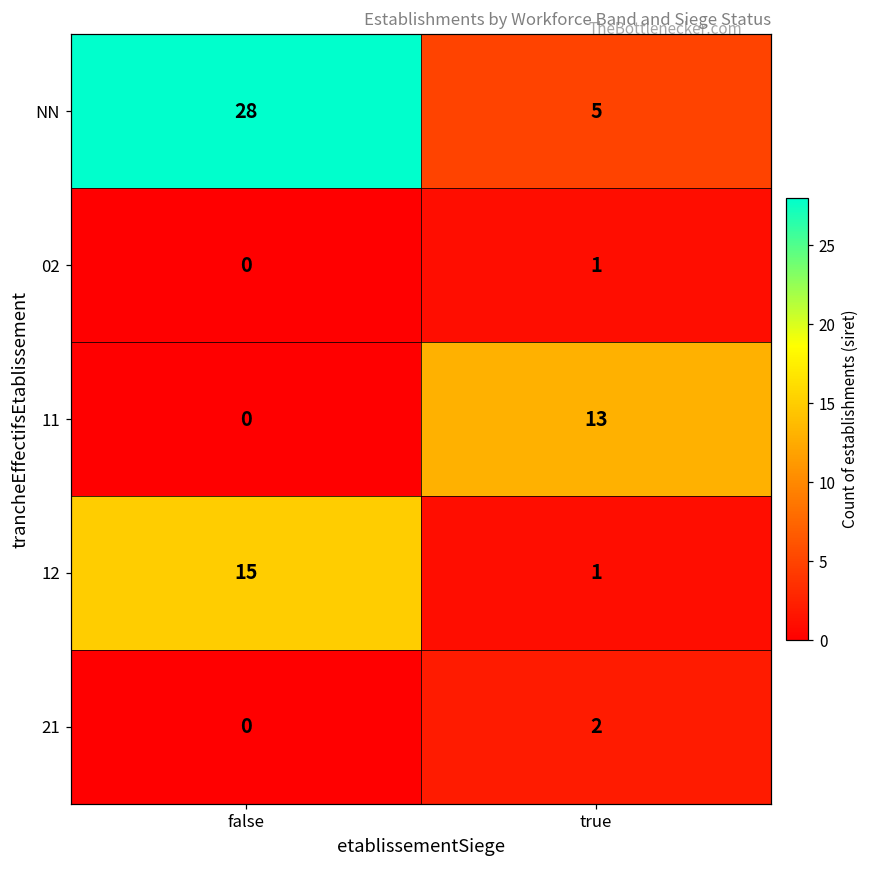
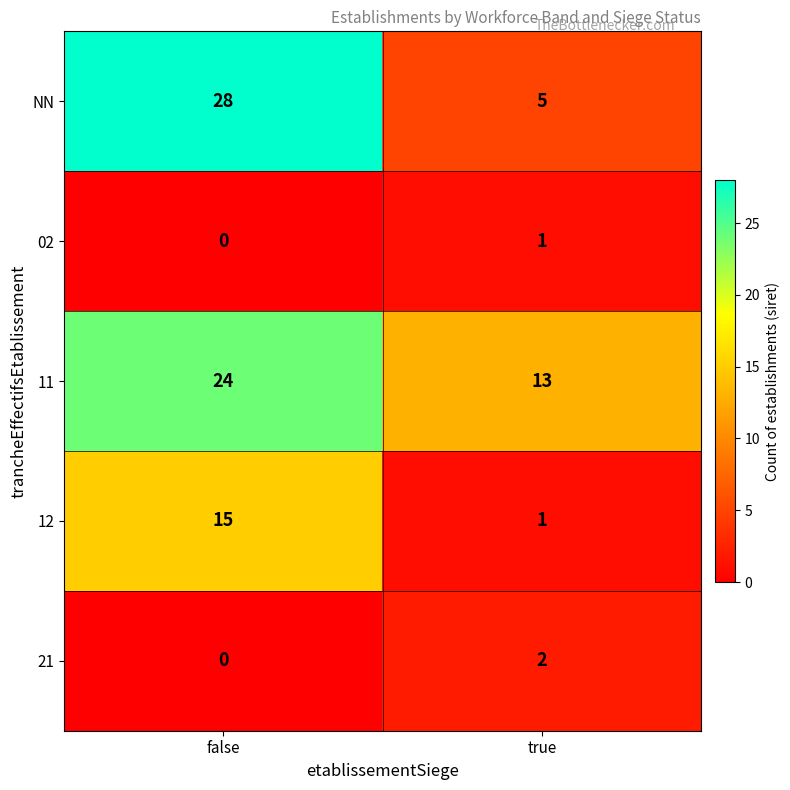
  {
    "NN": {
      "false": 28,
      "true": 5
    },
    "02": {
      "false": 0,
      "true": 1
    },
    "11": {
-     "false": 0,
+     "false": 24,
      "true": 13
    },
    "12": {
      "false": 15,
      "true": 1
    },
    "21": {
      "false": 0,
      "true": 2
    }
  }
